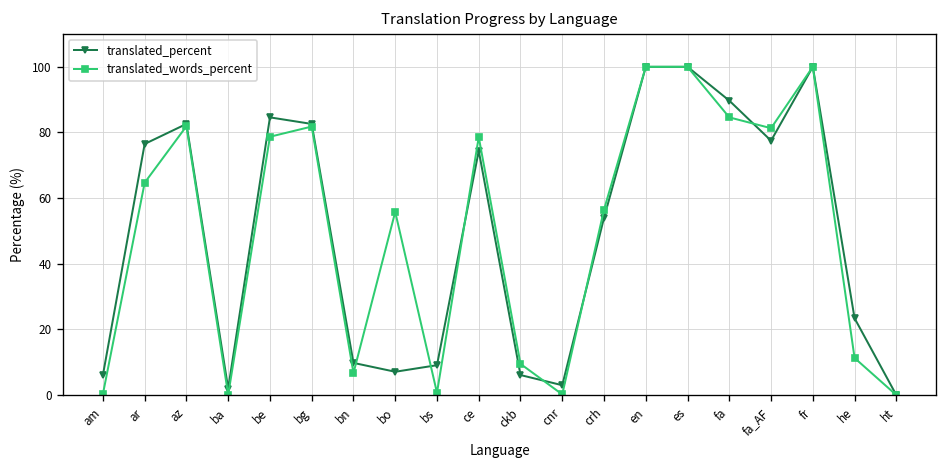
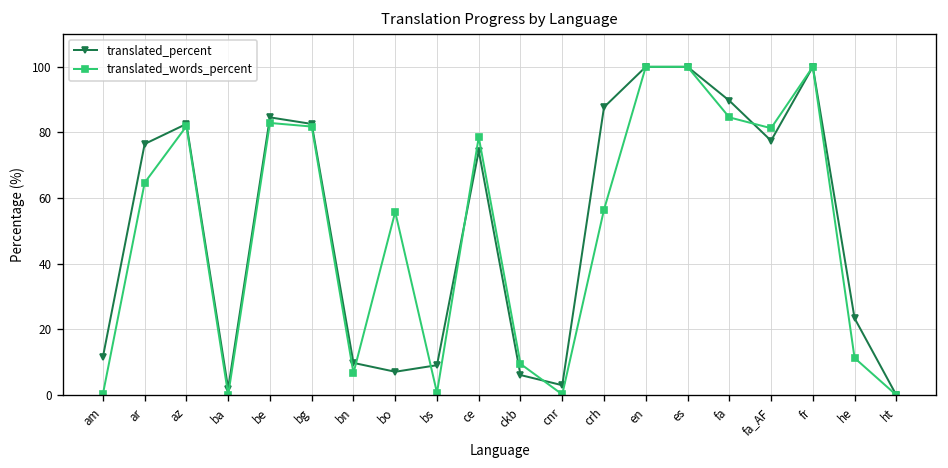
  {
    "translated_percent": {
-     "am": 6,
+     "am": 12,
      "ar": 77,
      "ba": 2,
      "be": 85,
      "bn": 10,
      "bo": 7,
      "bs": 9,
      "ce": 74,
      "ckb": 6,
      "cnr": 3,
-     "crh": 54,
+     "crh": 88,
      "fa": 90,
      "fa_AF": 78,
      "he": 23
    },
    "translated_words_percent": {
      "am": 0,
      "ar": 65,
      "ba": 0,
-     "be": 79,
+     "be": 83,
      "bn": 7,
      "bo": 56,
      "bs": 1,
      "ce": 79,
      "ckb": 10,
      "cnr": 0,
      "crh": 57,
      "fa": 85,
      "fa_AF": 81,
      "he": 11
    }
  }
